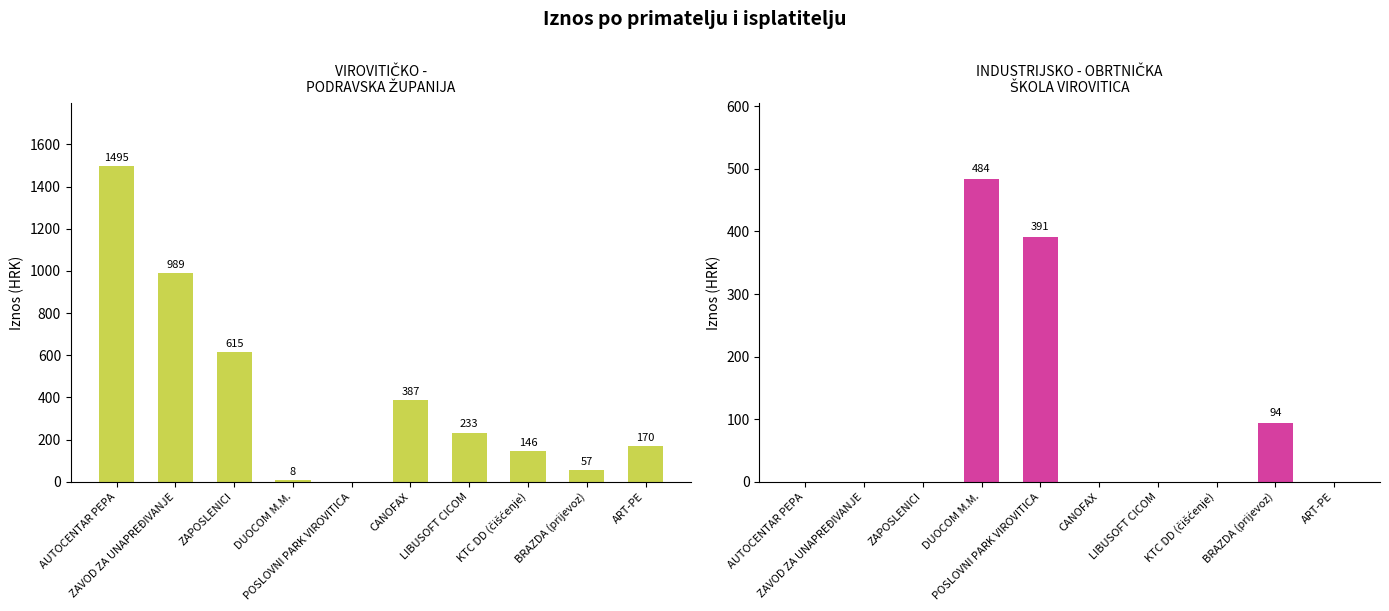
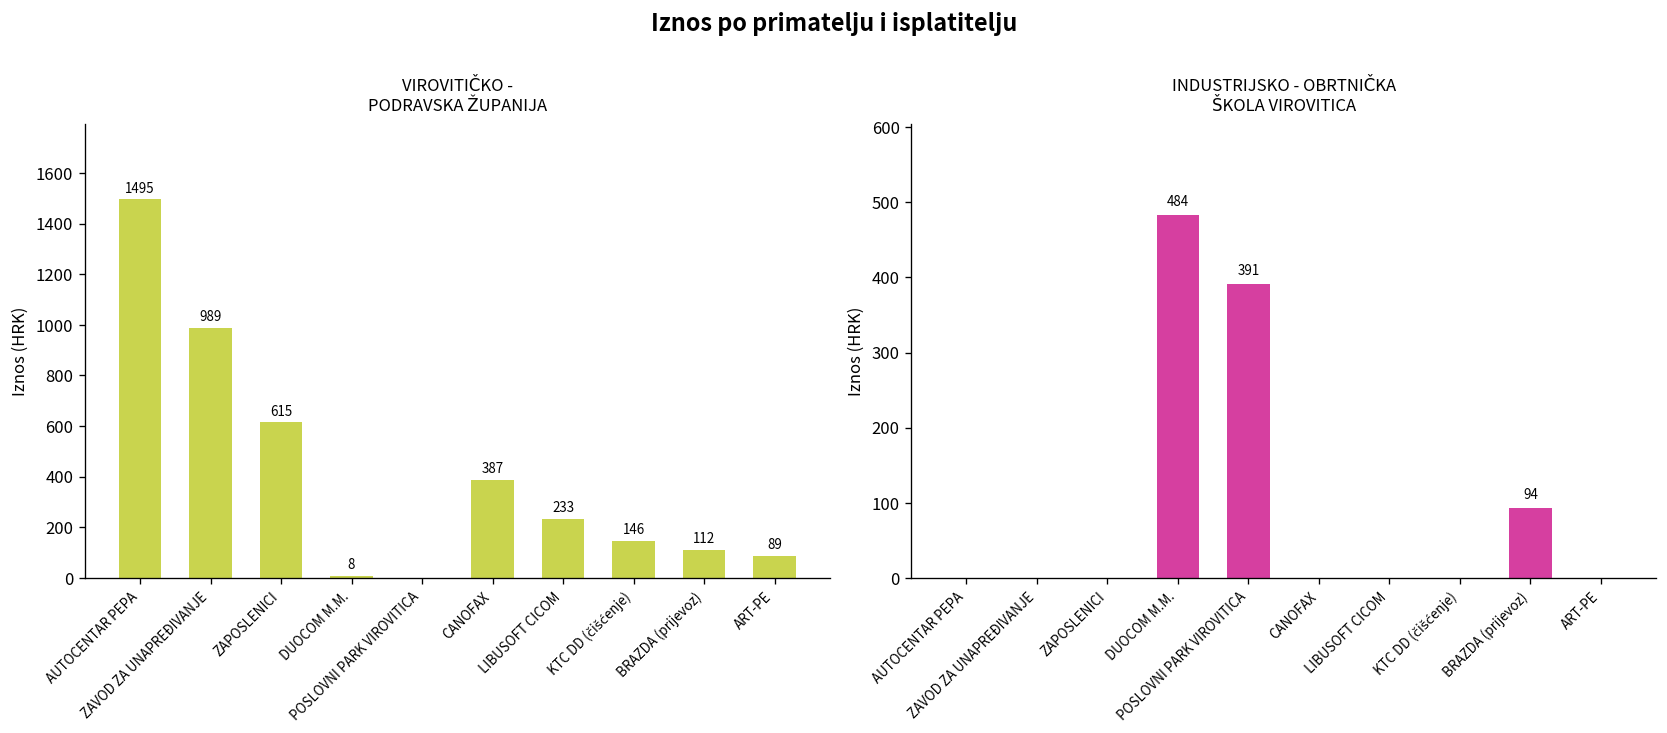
  {
    "VIROVITIČKO - PODRAVSKA ŽUPANIJA": {
      "AUTOCENTAR PEPA": 1495,
      "ZAVOD ZA UNAPREĐIVANJE": 989,
      "ZAPOSLENICI": 615,
      "DUOCOM M.M.": 8,
      "CANOFAX": 387,
      "LIBUSOFT CICOM": 233,
      "KTC DD (čišćenje)": 146,
-     "BRAZDA (prijevoz)": 57,
-     "ART-PE": 170
+     "BRAZDA (prijevoz)": 112,
+     "ART-PE": 89
    },
    "INDUSTRIJSKO - OBRTNIČKA ŠKOLA VIROVITICA": {
      "DUOCOM M.M.": 484,
      "POSLOVNI PARK VIROVITICA": 391,
      "BRAZDA (prijevoz)": 94
    }
  }
